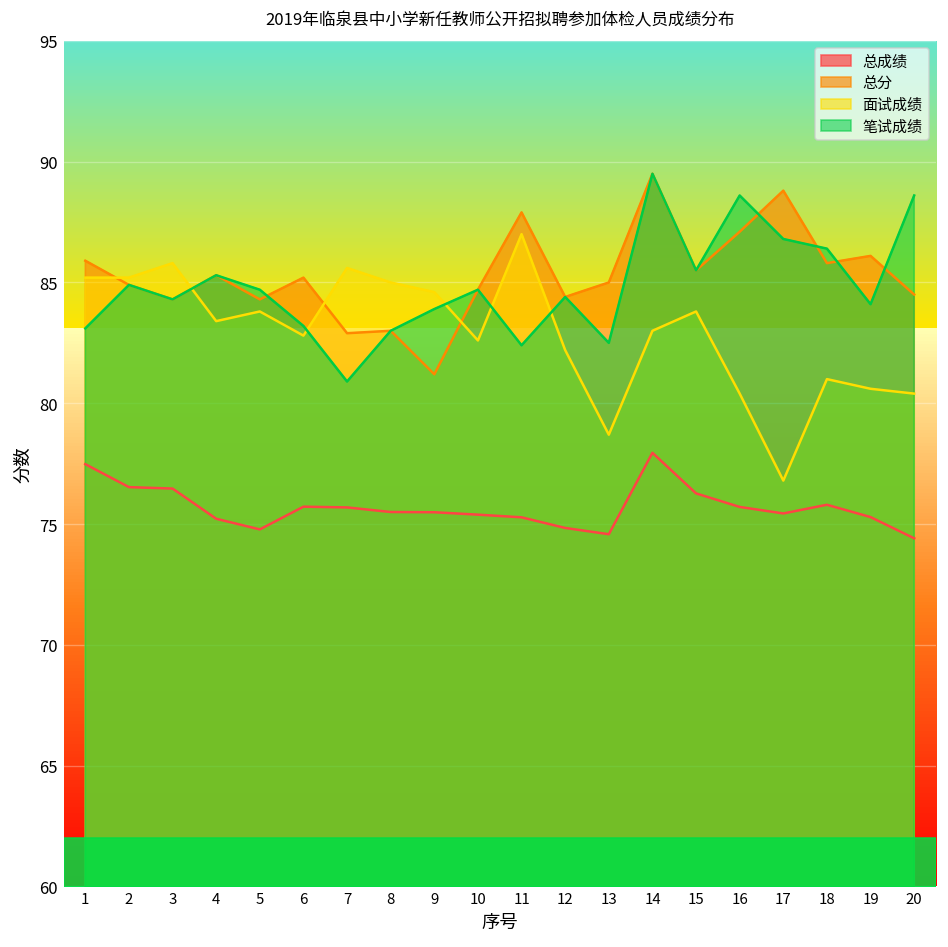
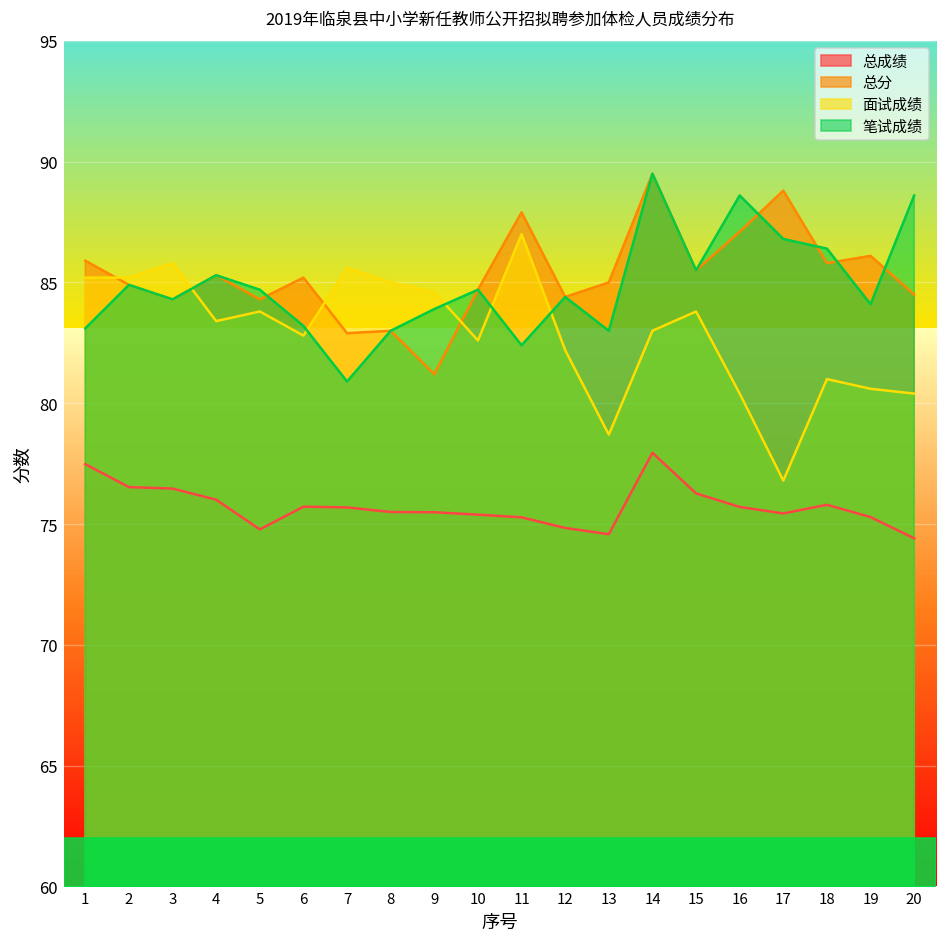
  {
    "总成绩": {
      "1": 77.5,
      "2": 76.5,
      "3": 76.5,
-     "4": 75.2,
+     "4": 76.0,
      "5": 74.8,
      "6": 75.7,
      "7": 75.7,
      "8": 75.5,
      "9": 75.5,
      "10": 75.4,
      "11": 75.3,
      "12": 74.8,
      "13": 74.6,
      "14": 78.0,
      "15": 76.3,
      "16": 75.7,
      "17": 75.4,
      "18": 75.8,
      "19": 75.3,
      "20": 74.4
    },
    "总分": {
      "1": 85.9,
      "5": 84.3,
      "6": 85.2,
      "7": 82.9,
      "9": 81.2,
      "11": 87.9,
      "13": 85.0,
      "16": 87.1,
      "17": 88.8,
      "18": 85.8,
      "19": 86.1,
      "20": 84.5
    },
    "面试成绩": {
      "1": 85.2,
      "2": 85.2,
      "3": 85.8,
      "4": 83.4,
      "5": 83.8,
      "6": 82.8,
      "7": 85.6,
      "8": 85.0,
      "9": 84.6,
      "10": 82.6,
      "11": 87.0,
      "12": 82.2,
      "13": 78.7,
      "14": 83.0,
      "15": 83.8,
      "16": 80.4,
      "17": 76.8,
      "18": 81.0,
      "19": 80.6,
      "20": 80.4
    },
    "笔试成绩": {
      "1": 83.1,
      "5": 84.7,
      "6": 83.2,
      "7": 80.9,
      "9": 83.9,
      "11": 82.4,
-     "13": 82.5,
+     "13": 83.0,
      "16": 88.6,
      "17": 86.8,
      "18": 86.4,
      "19": 84.1,
      "20": 88.6
    }
  }
